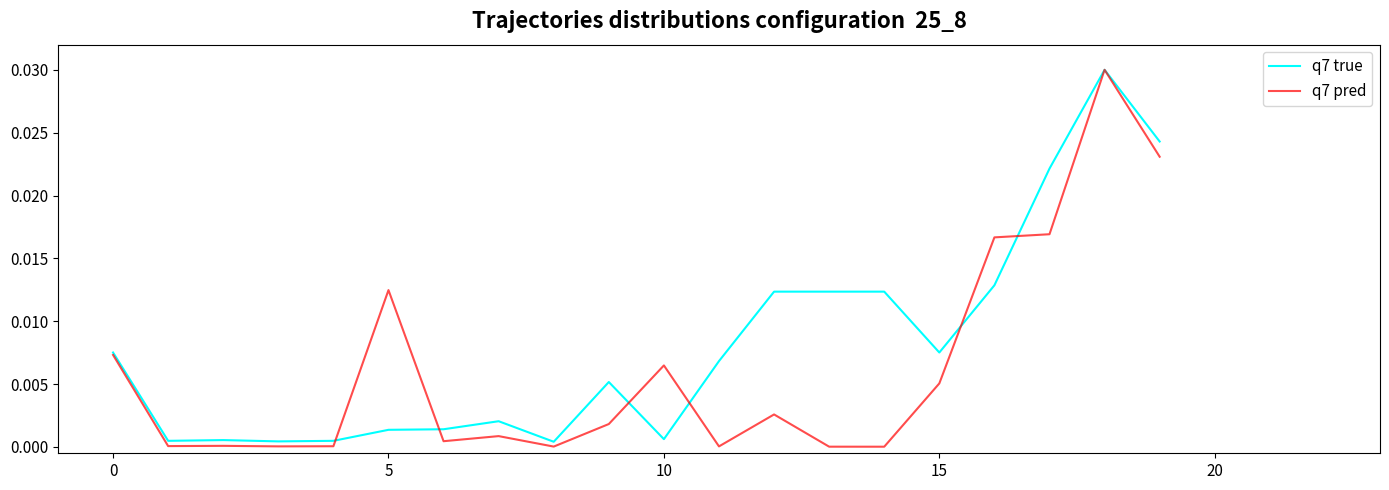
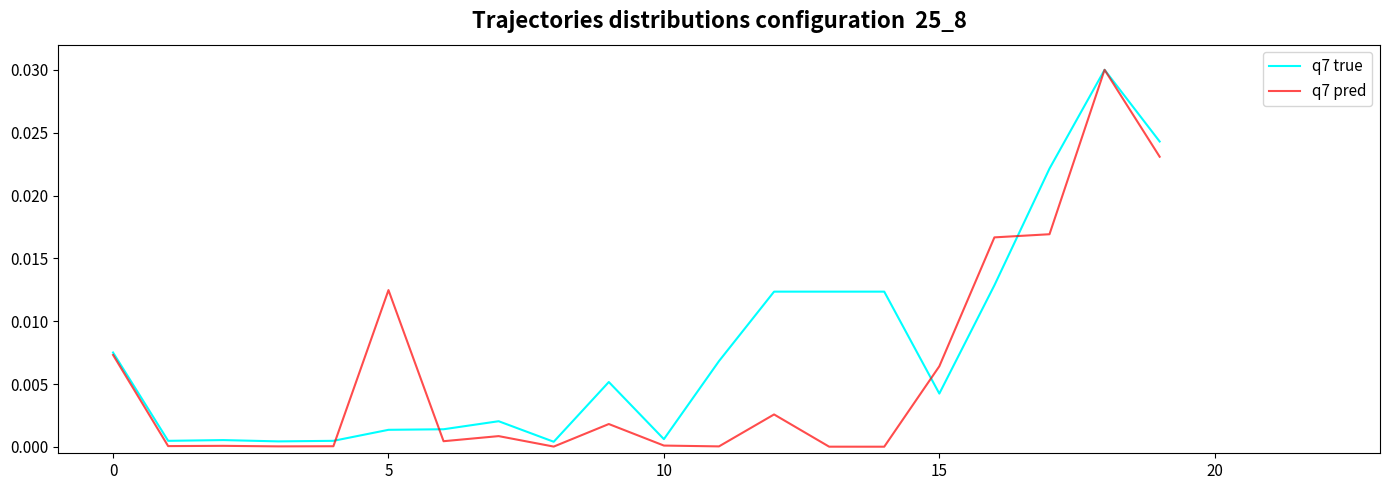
  {
    "q7 true": {
      "5": 0.0014,
      "10": 0.0006,
-     "15": 0.0075
+     "15": 0.0042
    },
    "q7 pred": {
      "5": 0.0125,
-     "10": 0.0065,
-     "15": 0.0051
+     "10": 0.0001,
+     "15": 0.0064
    }
  }
